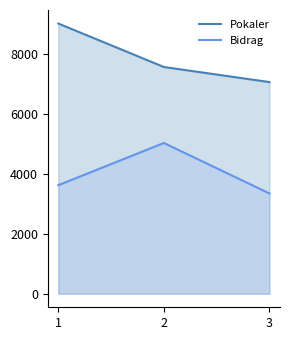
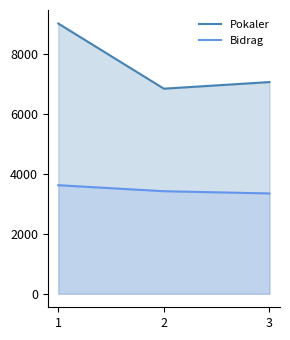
  {
    "Pokaler": {
      "1": 9000,
-     "2": 7600,
+     "2": 6800,
      "3": 7100
    },
    "Bidrag": {
      "1": 3600,
-     "2": 5000,
+     "2": 3400,
      "3": 3300
    }
  }
